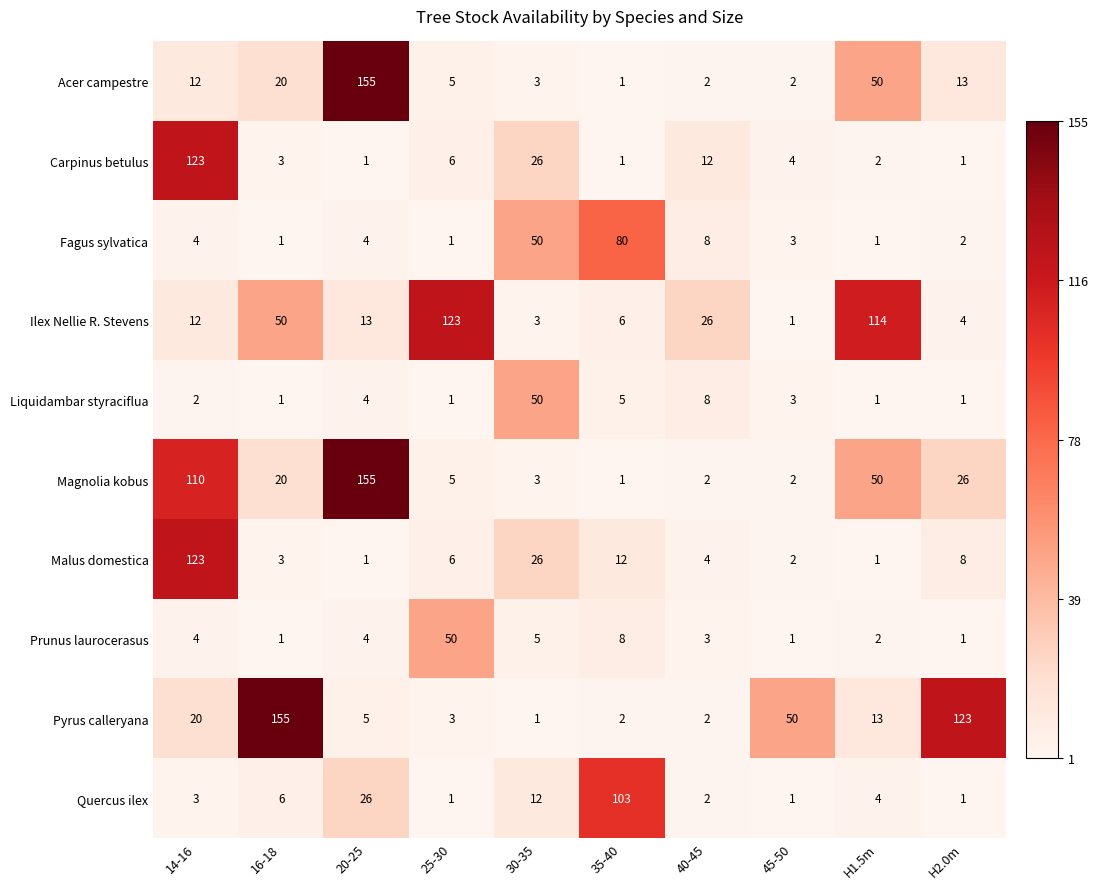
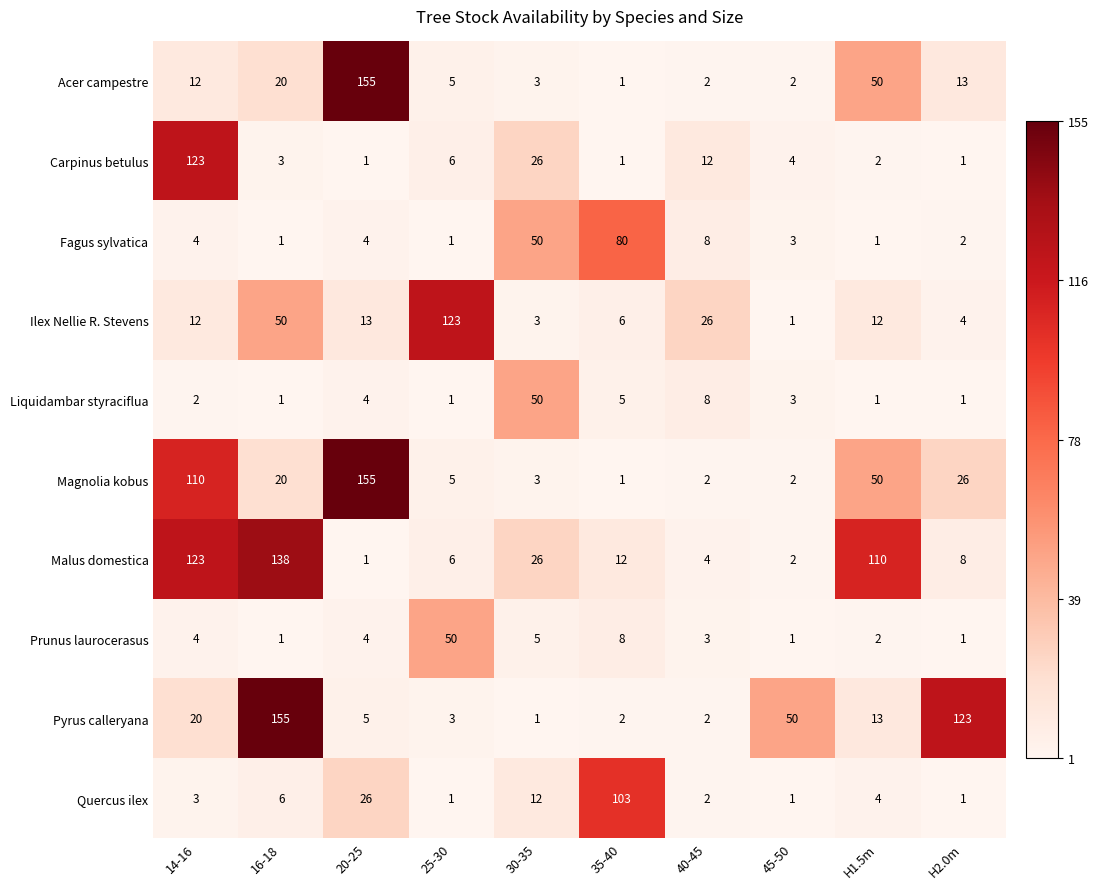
  {
    "Acer campestre": {
      "14-16": 12,
      "16-18": 20,
      "20-25": 155,
      "25-30": 5,
      "30-35": 3,
      "35-40": 1,
      "40-45": 2,
      "45-50": 2,
      "H1.5m": 50,
      "H2.0m": 13
    },
    "Carpinus betulus": {
      "14-16": 123,
      "16-18": 3,
      "20-25": 1,
      "25-30": 6,
      "30-35": 26,
      "35-40": 1,
      "40-45": 12,
      "45-50": 4,
      "H1.5m": 2,
      "H2.0m": 1
    },
    "Fagus sylvatica": {
      "14-16": 4,
      "16-18": 1,
      "20-25": 4,
      "25-30": 1,
      "30-35": 50,
      "35-40": 80,
      "40-45": 8,
      "45-50": 3,
      "H1.5m": 1,
      "H2.0m": 2
    },
    "Ilex Nellie R. Stevens": {
      "14-16": 12,
      "16-18": 50,
      "20-25": 13,
      "25-30": 123,
      "30-35": 3,
      "35-40": 6,
      "40-45": 26,
      "45-50": 1,
-     "H1.5m": 114,
+     "H1.5m": 12,
      "H2.0m": 4
    },
    "Liquidambar styraciflua": {
      "14-16": 2,
      "16-18": 1,
      "20-25": 4,
      "25-30": 1,
      "30-35": 50,
      "35-40": 5,
      "40-45": 8,
      "45-50": 3,
      "H1.5m": 1,
      "H2.0m": 1
    },
    "Magnolia kobus": {
      "14-16": 110,
      "16-18": 20,
      "20-25": 155,
      "25-30": 5,
      "30-35": 3,
      "35-40": 1,
      "40-45": 2,
      "45-50": 2,
      "H1.5m": 50,
      "H2.0m": 26
    },
    "Malus domestica": {
      "14-16": 123,
-     "16-18": 3,
+     "16-18": 138,
      "20-25": 1,
      "25-30": 6,
      "30-35": 26,
      "35-40": 12,
      "40-45": 4,
      "45-50": 2,
-     "H1.5m": 1,
+     "H1.5m": 110,
      "H2.0m": 8
    },
    "Prunus laurocerasus": {
      "14-16": 4,
      "16-18": 1,
      "20-25": 4,
      "25-30": 50,
      "30-35": 5,
      "35-40": 8,
      "40-45": 3,
      "45-50": 1,
      "H1.5m": 2,
      "H2.0m": 1
    },
    "Pyrus calleryana": {
      "14-16": 20,
      "16-18": 155,
      "20-25": 5,
      "25-30": 3,
      "30-35": 1,
      "35-40": 2,
      "40-45": 2,
      "45-50": 50,
      "H1.5m": 13,
      "H2.0m": 123
    },
    "Quercus ilex": {
      "14-16": 3,
      "16-18": 6,
      "20-25": 26,
      "25-30": 1,
      "30-35": 12,
      "35-40": 103,
      "40-45": 2,
      "45-50": 1,
      "H1.5m": 4,
      "H2.0m": 1
    }
  }
